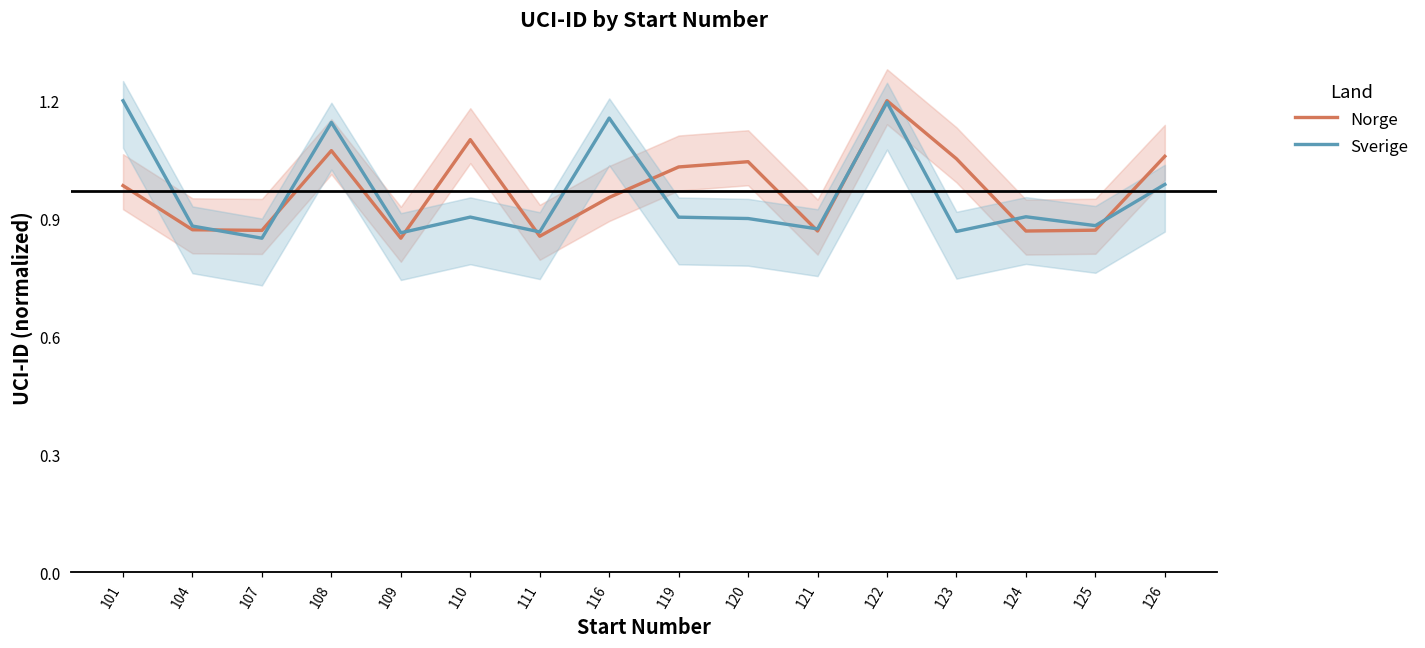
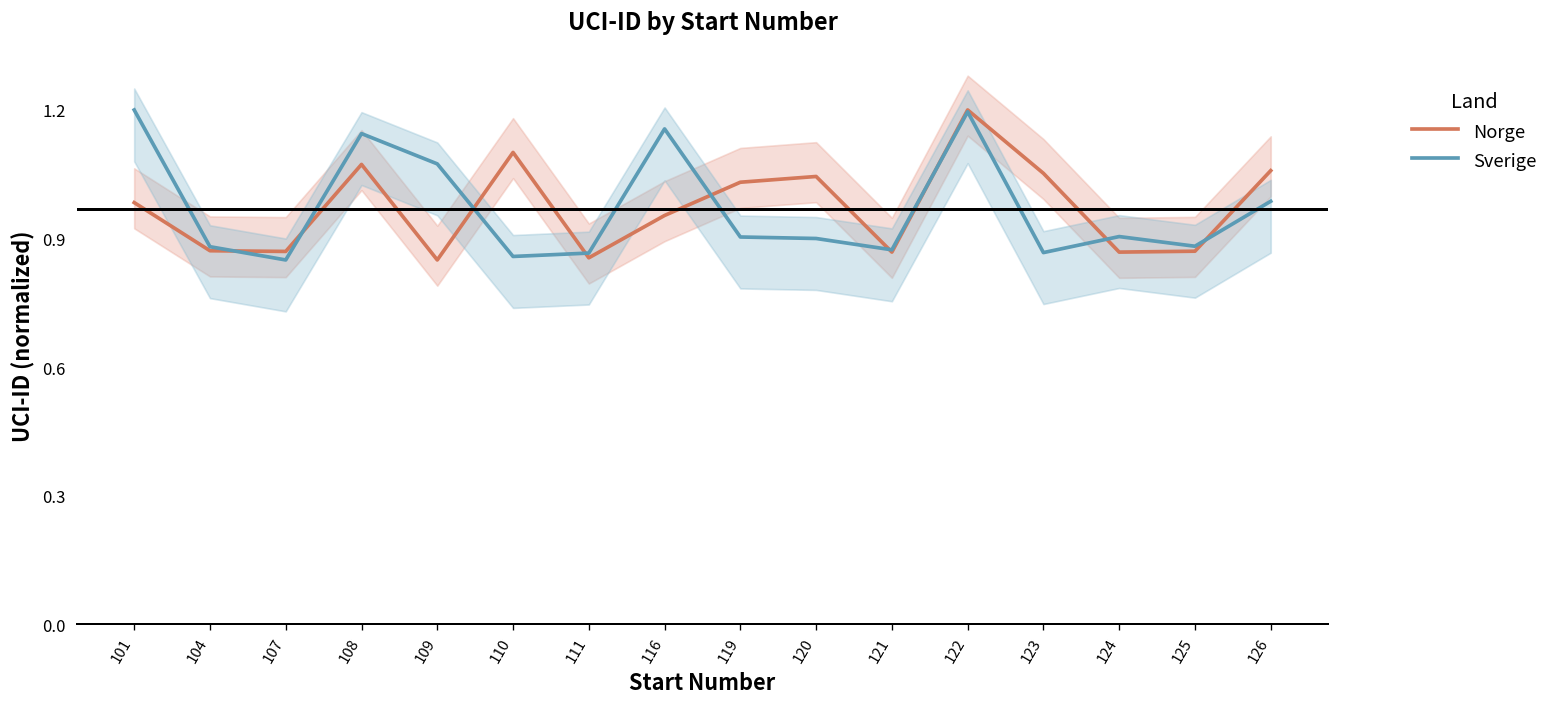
  {
    "Norge": {
      "101": 0.98,
      "104": 0.87,
      "107": 0.87,
      "108": 1.07,
      "109": 0.85,
      "110": 1.10,
      "111": 0.86,
      "116": 0.95,
      "119": 1.03,
      "120": 1.04,
      "123": 1.05,
      "124": 0.87,
      "125": 0.87,
      "126": 1.06
    },
    "Sverige": {
      "101": 1.20,
      "104": 0.88,
      "107": 0.85,
      "108": 1.14,
-     "109": 0.86,
-     "110": 0.90,
+     "109": 1.07,
+     "110": 0.86,
      "111": 0.87,
      "116": 1.16,
      "119": 0.90,
      "120": 0.90,
      "123": 0.87,
      "124": 0.90,
      "125": 0.88,
      "126": 0.99
    }
  }
